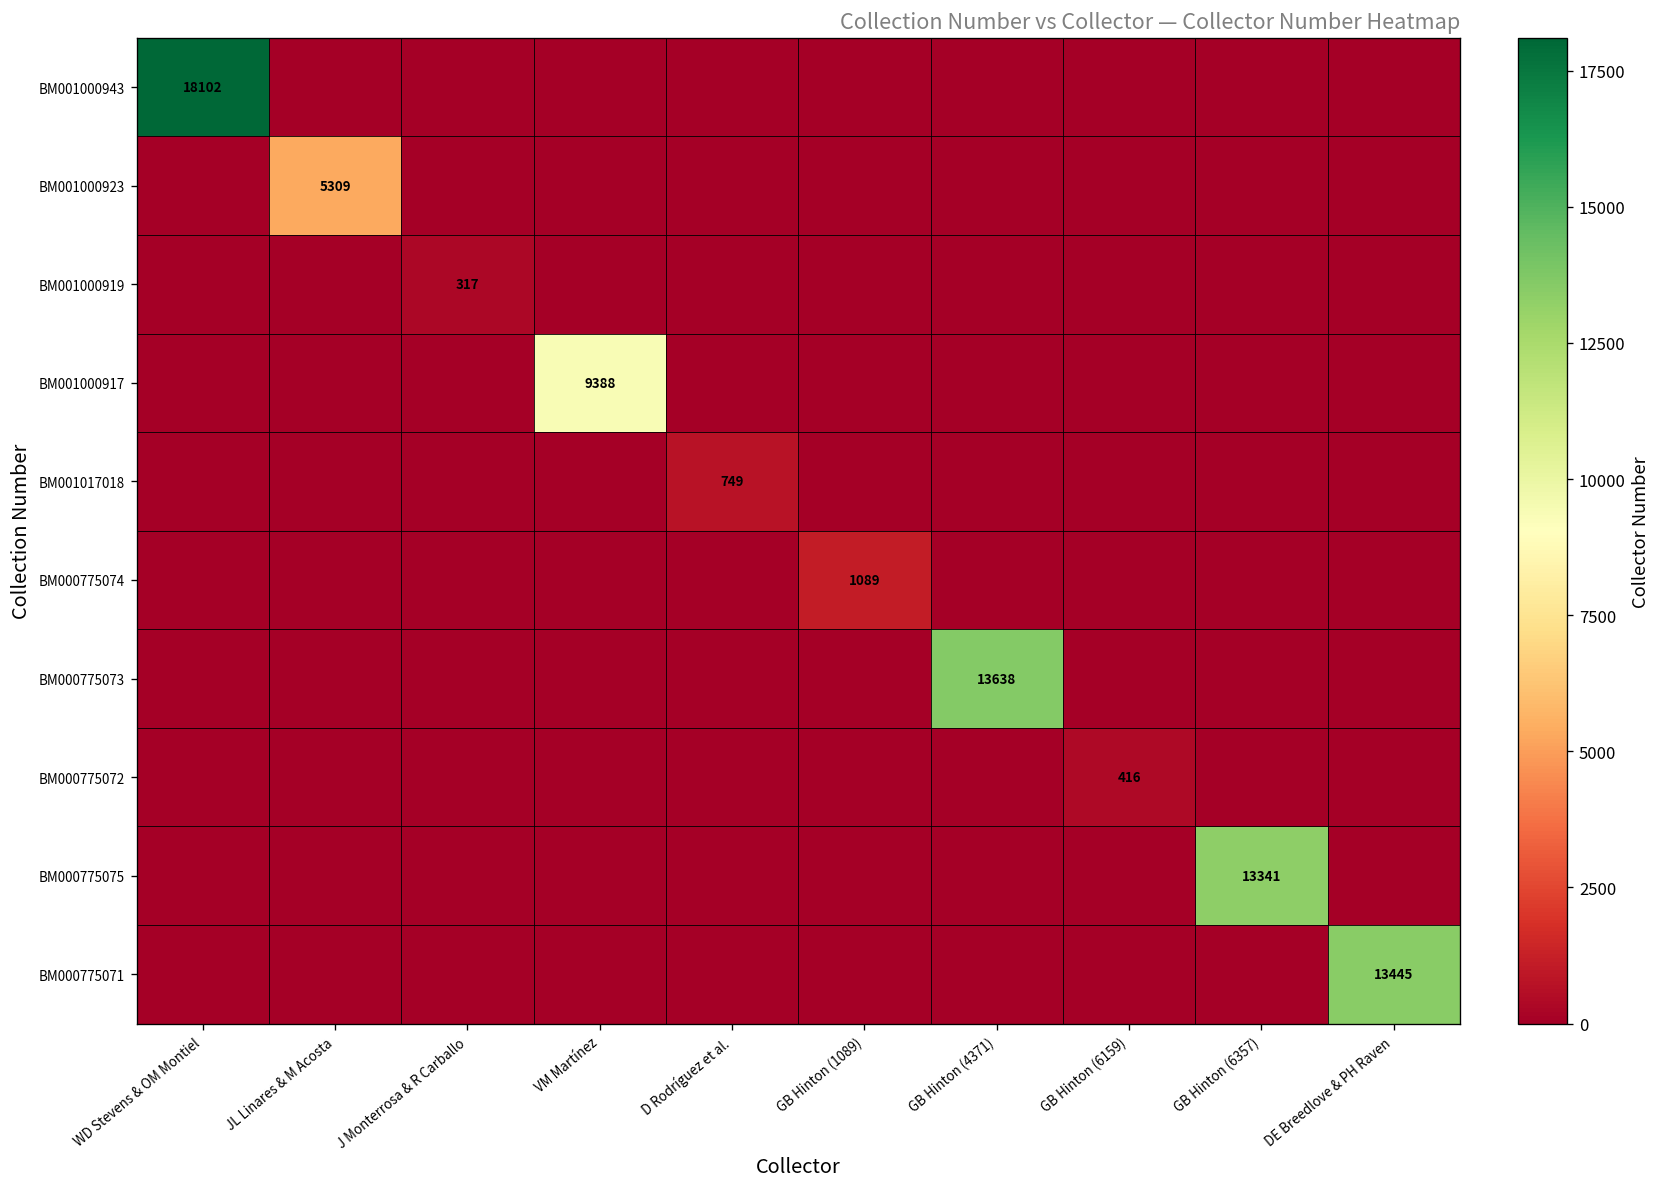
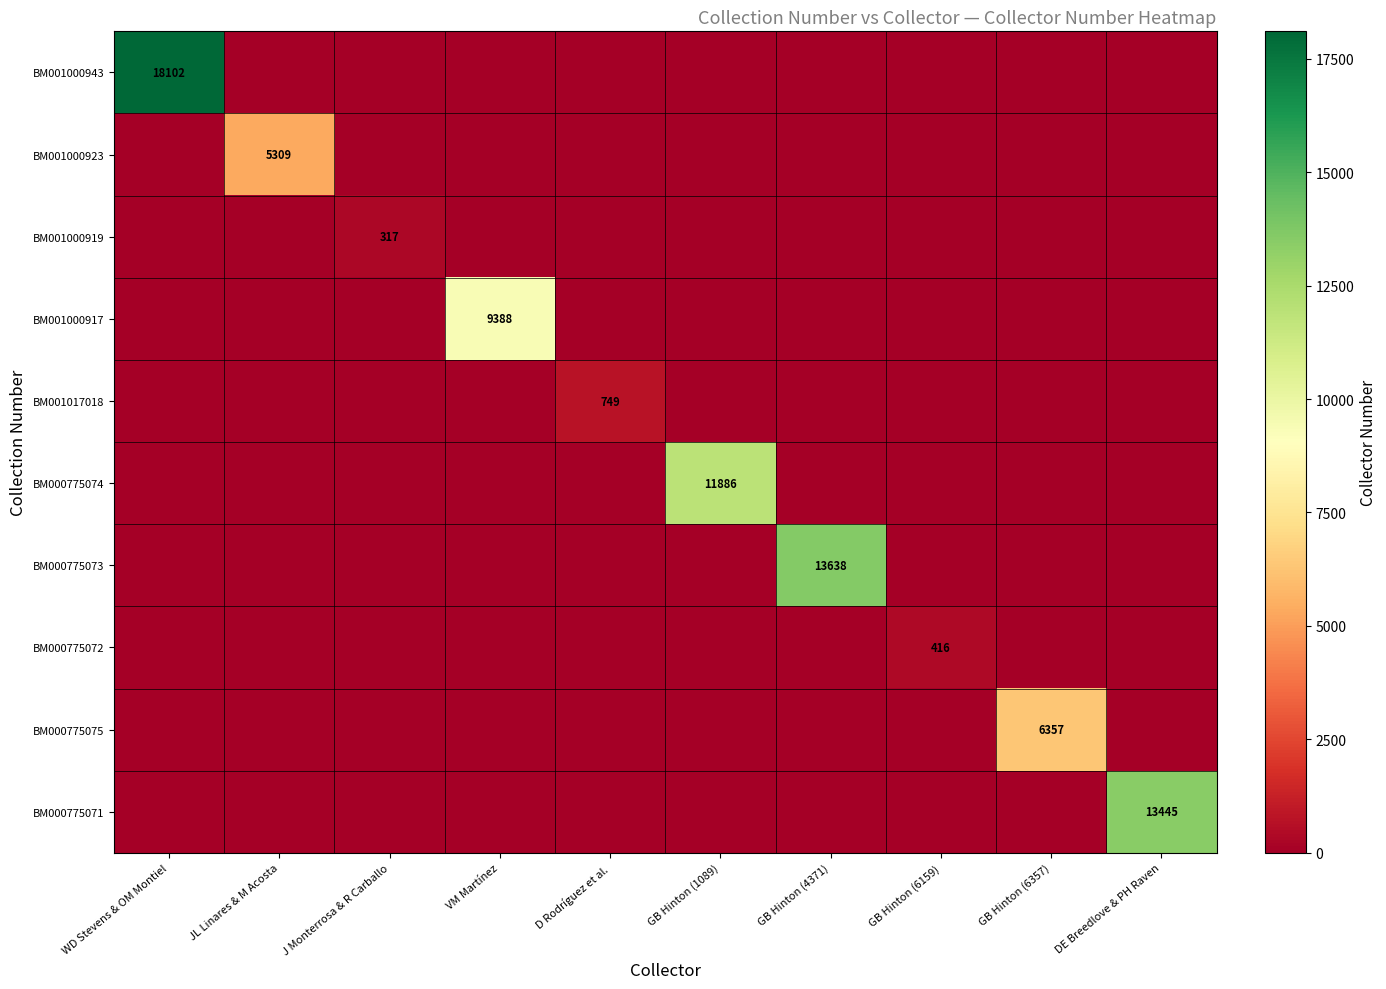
  {
    "BM001000943": {
      "WD Stevens & OM Montiel": 18102
    },
    "BM001000923": {
      "JL Linares & M Acosta": 5309
    },
    "BM001000919": {
      "J Monterrosa & R Carballo": 317
    },
    "BM001000917": {
      "VM Martínez": 9388
    },
    "BM001017018": {
      "D Rodríguez et al.": 749
    },
    "BM000775074": {
-     "GB Hinton (1089)": 1089
+     "GB Hinton (1089)": 11886
    },
    "BM000775073": {
      "GB Hinton (4371)": 13638
    },
    "BM000775072": {
      "GB Hinton (6159)": 416
    },
    "BM000775075": {
-     "GB Hinton (6357)": 13341
+     "GB Hinton (6357)": 6357
    },
    "BM000775071": {
      "DE Breedlove & PH Raven": 13445
    }
  }
